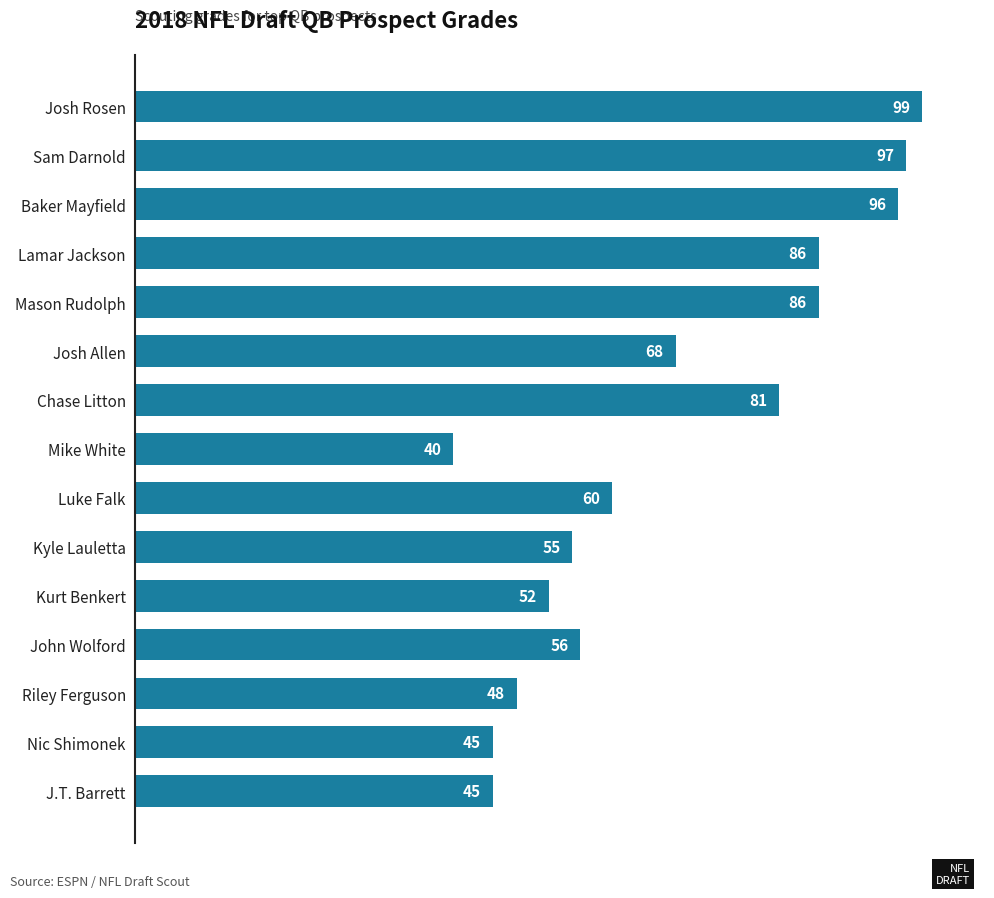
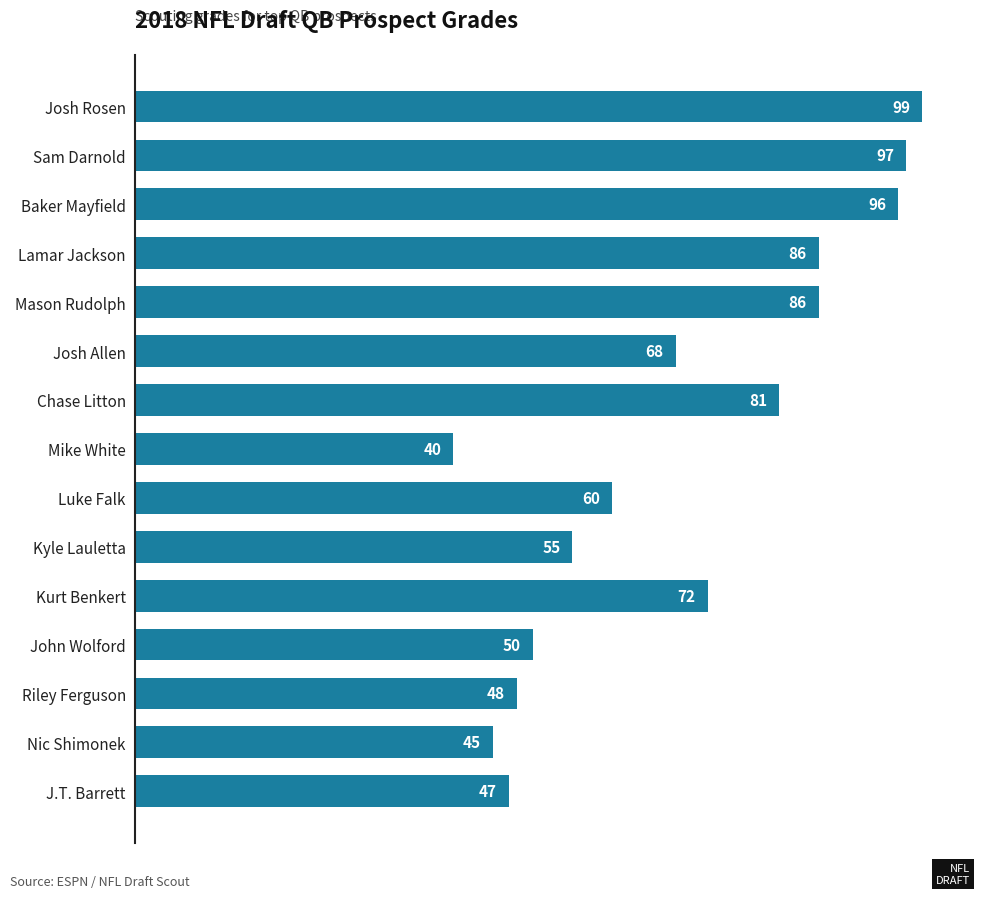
  {
    "Josh Rosen": 99,
    "Sam Darnold": 97,
    "Baker Mayfield": 96,
    "Lamar Jackson": 86,
    "Mason Rudolph": 86,
    "Josh Allen": 68,
    "Chase Litton": 81,
    "Mike White": 40,
    "Luke Falk": 60,
    "Kyle Lauletta": 55,
-   "Kurt Benkert": 52,
-   "John Wolford": 56,
+   "Kurt Benkert": 72,
+   "John Wolford": 50,
    "Riley Ferguson": 48,
    "Nic Shimonek": 45,
-   "J.T. Barrett": 45
+   "J.T. Barrett": 47
  }
